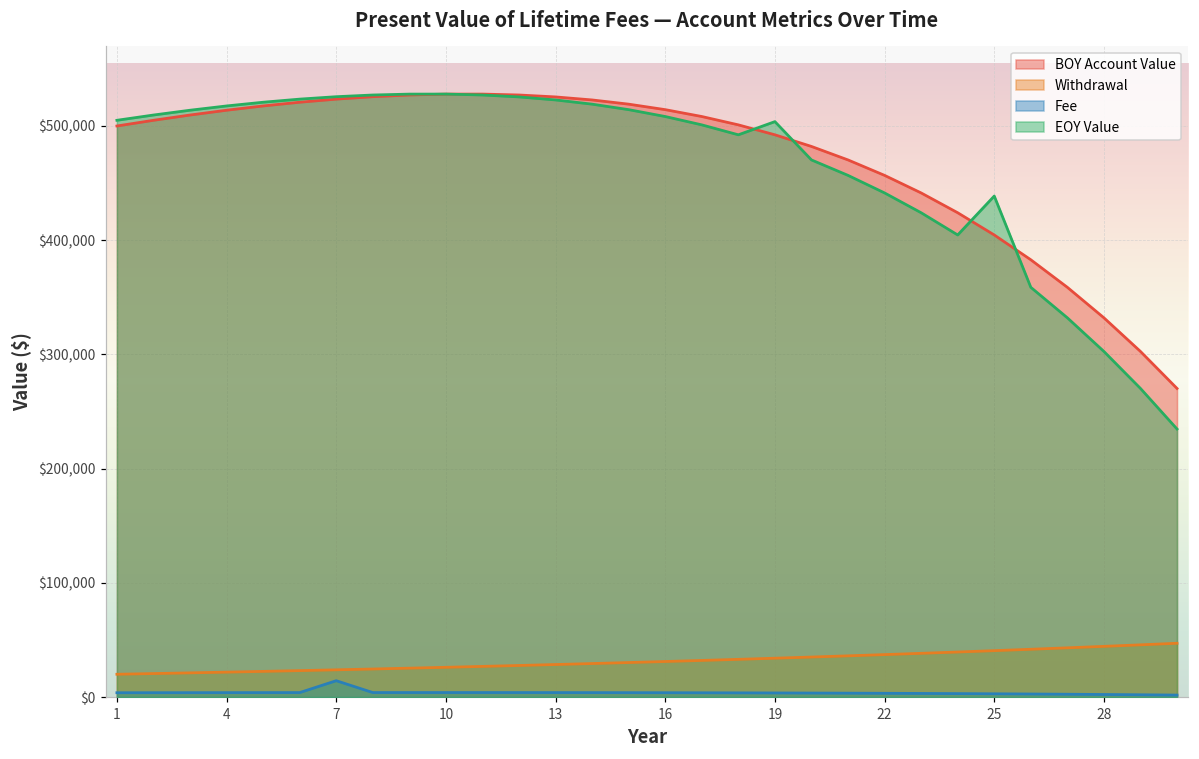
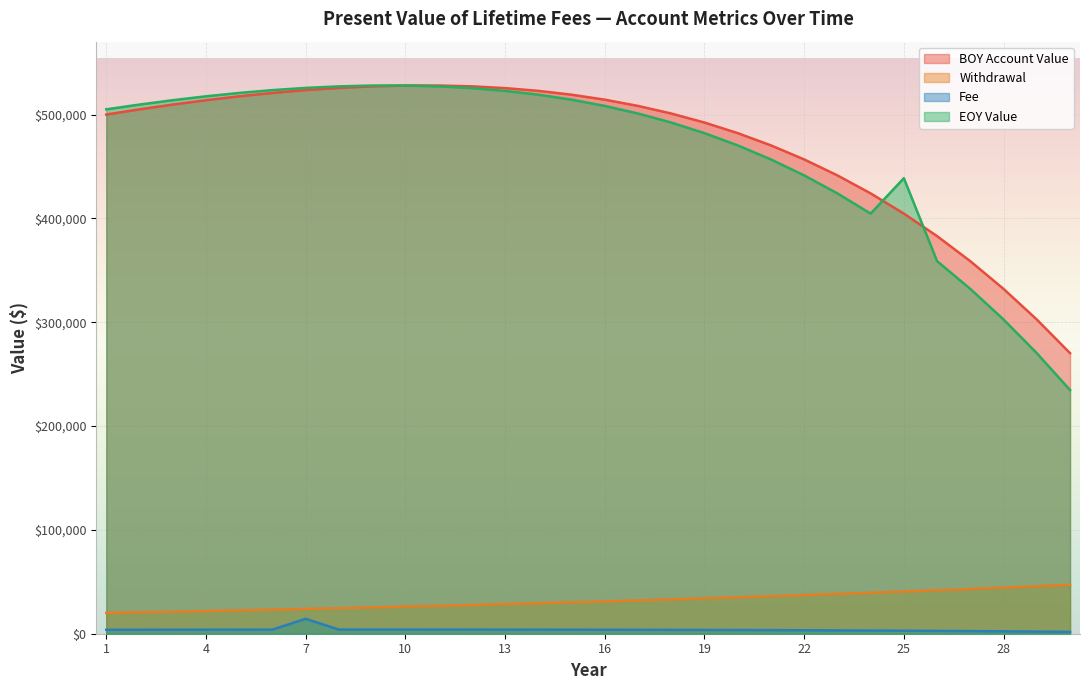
  {
    "Fee": {
      "1": "$4,000",
      "4": "$4,000",
      "7": "$14,000",
      "10": "$4,000",
      "13": "$4,000",
      "16": "$4,000",
      "19": "$4,000",
      "22": "$3,000",
      "25": "$3,000",
      "28": "$2,000"
    },
    "EOY Value": {
      "1": "$505,000",
      "4": "$518,000",
      "13": "$523,000",
      "16": "$508,000",
-     "19": "$504,000",
+     "19": "$482,000",
      "22": "$441,000",
      "25": "$439,000",
      "28": "$303,000"
    }
  }
